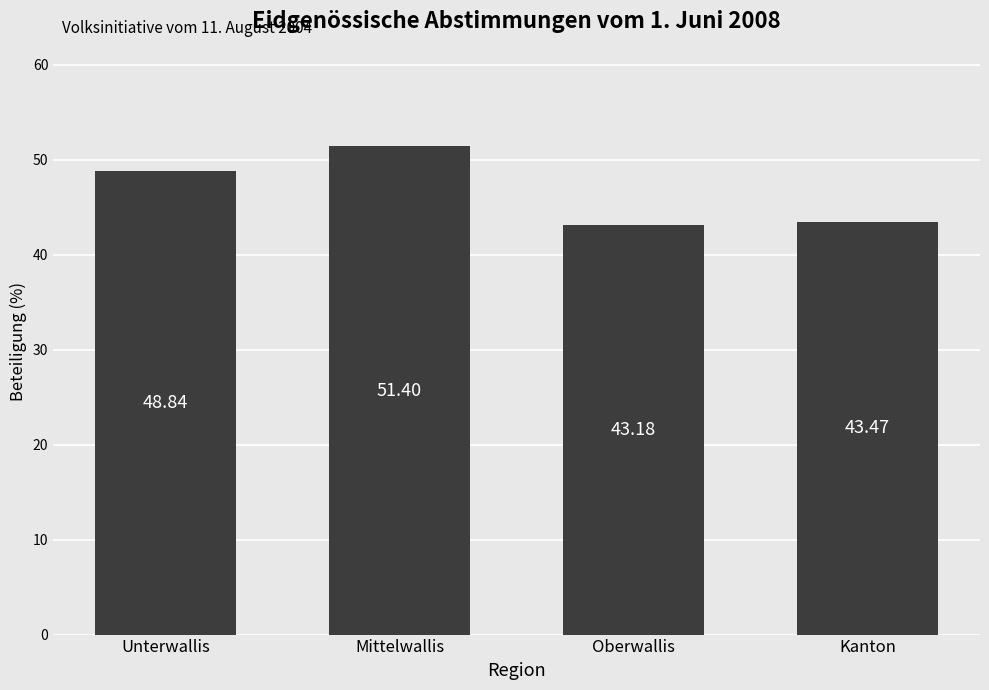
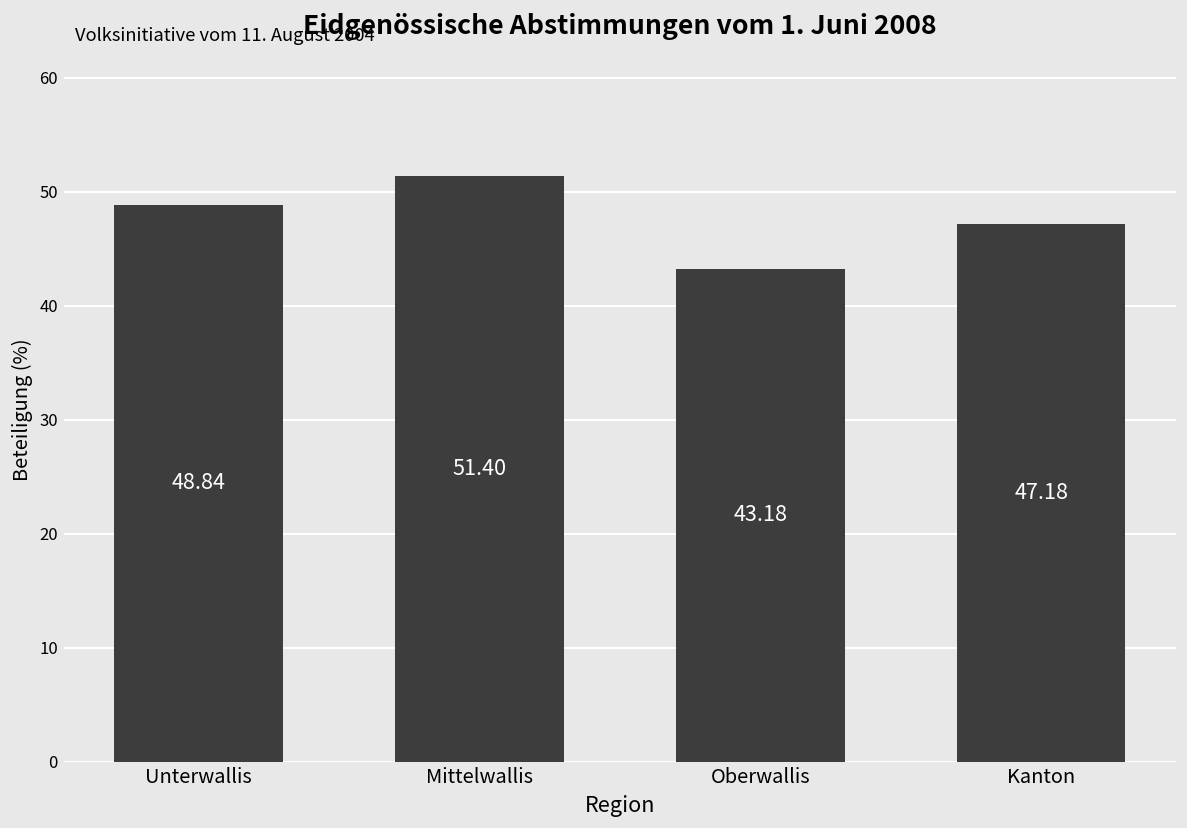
  {
    "Unterwallis": 48.84,
    "Mittelwallis": 51.40,
    "Oberwallis": 43.18,
-   "Kanton": 43.47
+   "Kanton": 47.18
  }
